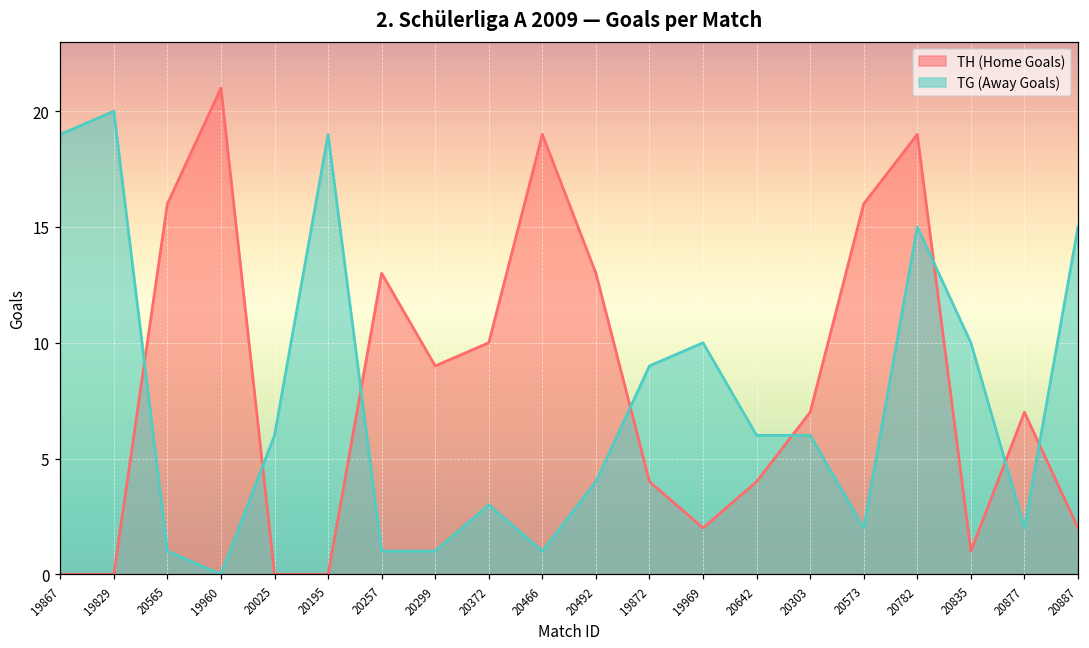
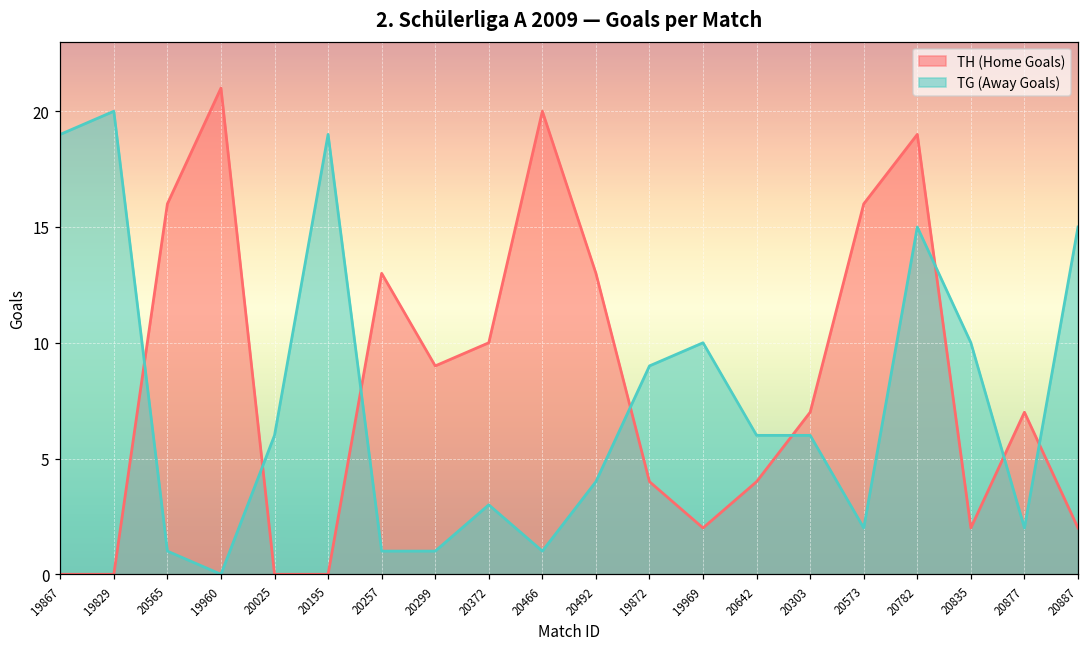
  {
    "TH (Home Goals)": {
      "19867": 0,
      "19829": 0,
      "20565": 16,
      "19960": 21,
      "20025": 0,
      "20195": 0,
      "20257": 13,
      "20299": 9,
      "20372": 10,
-     "20466": 19,
+     "20466": 20,
      "20492": 13,
      "19872": 4,
      "19969": 2,
      "20642": 4,
      "20303": 7,
      "20573": 16,
      "20782": 19,
-     "20835": 1,
+     "20835": 2,
      "20877": 7,
      "20887": 2
    },
    "TG (Away Goals)": {
      "19867": 19,
      "19829": 20,
      "20565": 1,
      "19960": 0,
      "20025": 6,
      "20195": 19,
      "20257": 1,
      "20299": 1,
      "20372": 3,
      "20466": 1,
      "20492": 4,
      "19872": 9,
      "19969": 10,
      "20642": 6,
      "20303": 6,
      "20573": 2,
      "20782": 15,
      "20835": 10,
      "20877": 2,
      "20887": 15
    }
  }
